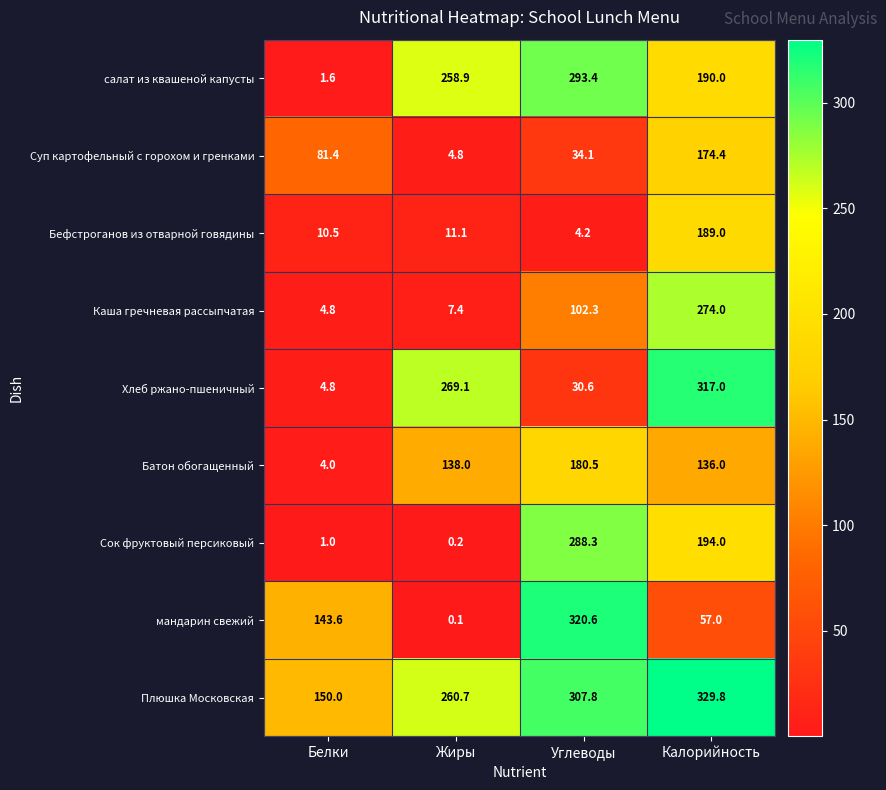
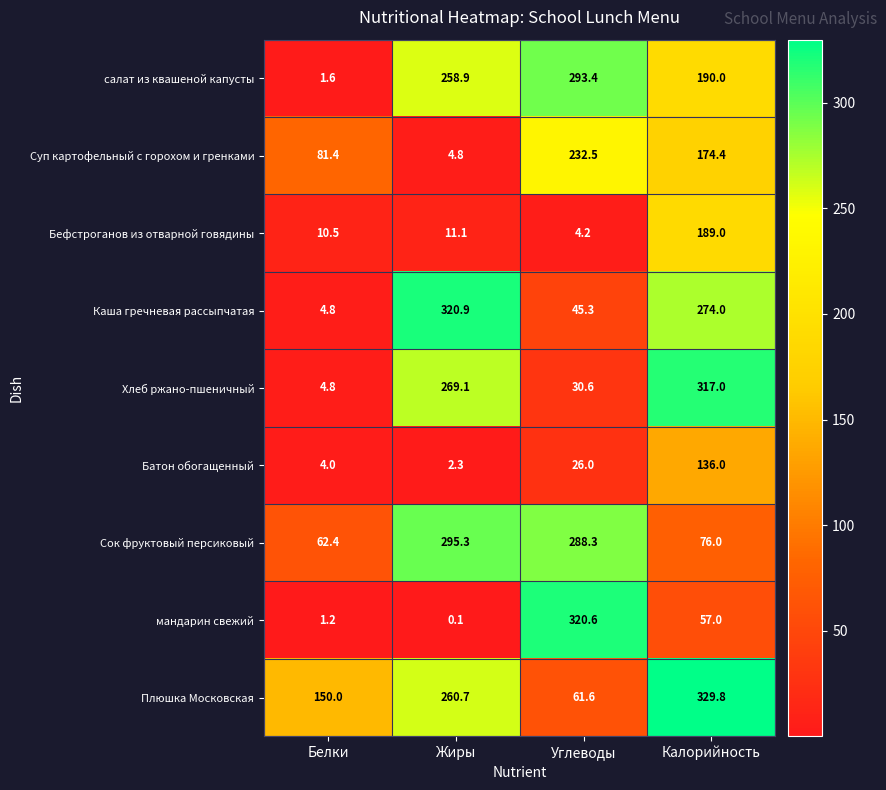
  {
    "салат из квашеной капусты": {
      "Белки": 1.6,
      "Жиры": 258.9,
      "Углеводы": 293.4,
      "Калорийность": 190.0
    },
    "Суп картофельный с горохом и гренками": {
      "Белки": 81.4,
      "Жиры": 4.8,
-     "Углеводы": 34.1,
+     "Углеводы": 232.5,
      "Калорийность": 174.4
    },
    "Бефстроганов из отварной говядины": {
      "Белки": 10.5,
      "Жиры": 11.1,
      "Углеводы": 4.2,
      "Калорийность": 189.0
    },
    "Каша гречневая рассыпчатая": {
      "Белки": 4.8,
-     "Жиры": 7.4,
-     "Углеводы": 102.3,
+     "Жиры": 320.9,
+     "Углеводы": 45.3,
      "Калорийность": 274.0
    },
    "Хлеб ржано-пшеничный": {
      "Белки": 4.8,
      "Жиры": 269.1,
      "Углеводы": 30.6,
      "Калорийность": 317.0
    },
    "Батон обогащенный": {
      "Белки": 4.0,
-     "Жиры": 138.0,
-     "Углеводы": 180.5,
+     "Жиры": 2.3,
+     "Углеводы": 26.0,
      "Калорийность": 136.0
    },
    "Сок фруктовый персиковый": {
-     "Белки": 1.0,
-     "Жиры": 0.2,
+     "Белки": 62.4,
+     "Жиры": 295.3,
      "Углеводы": 288.3,
-     "Калорийность": 194.0
+     "Калорийность": 76.0
    },
    "мандарин свежий": {
-     "Белки": 143.6,
+     "Белки": 1.2,
      "Жиры": 0.1,
      "Углеводы": 320.6,
      "Калорийность": 57.0
    },
    "Плюшка Московская": {
      "Белки": 150.0,
      "Жиры": 260.7,
-     "Углеводы": 307.8,
+     "Углеводы": 61.6,
      "Калорийность": 329.8
    }
  }
